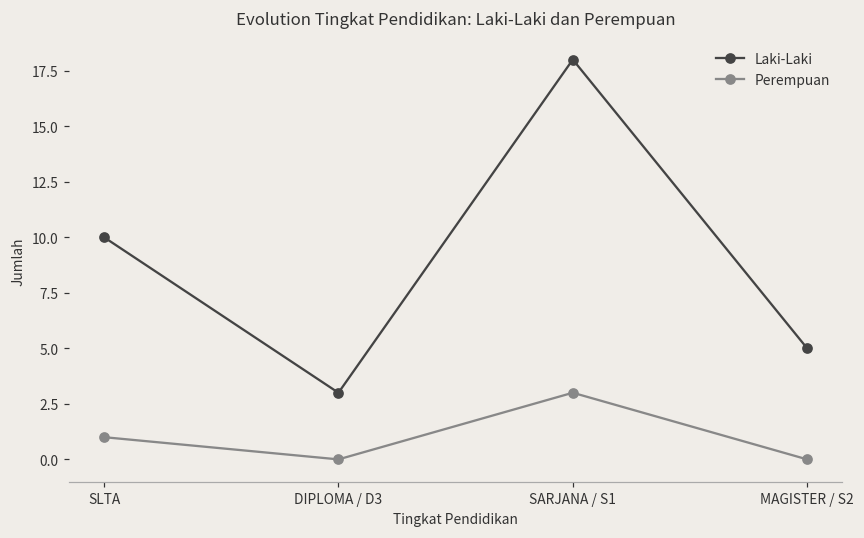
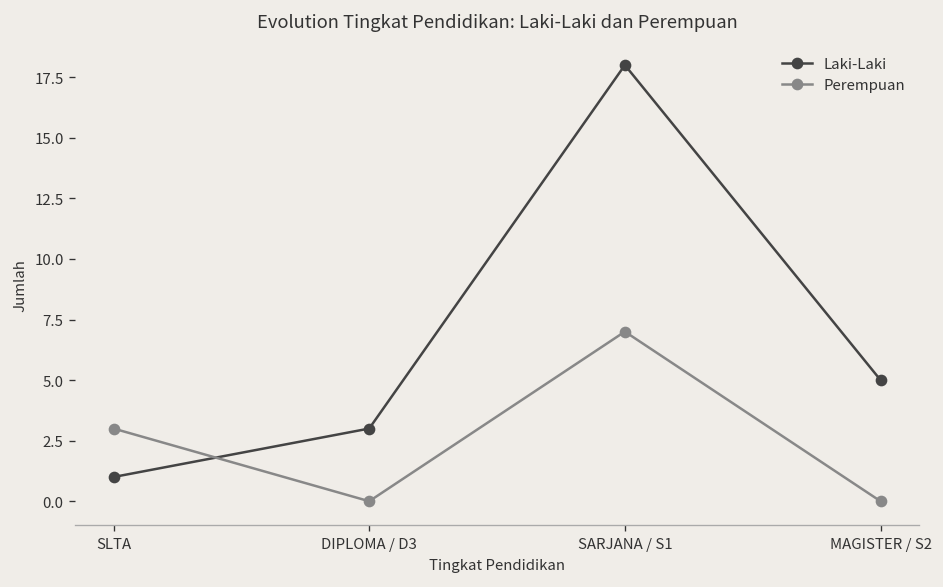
  {
    "Laki-Laki": {
-     "SLTA": 10,
+     "SLTA": 1,
      "DIPLOMA / D3": 3,
      "SARJANA / S1": 18,
      "MAGISTER / S2": 5
    },
    "Perempuan": {
-     "SLTA": 1,
+     "SLTA": 3,
      "DIPLOMA / D3": 0,
-     "SARJANA / S1": 3,
+     "SARJANA / S1": 7,
      "MAGISTER / S2": 0
    }
  }
